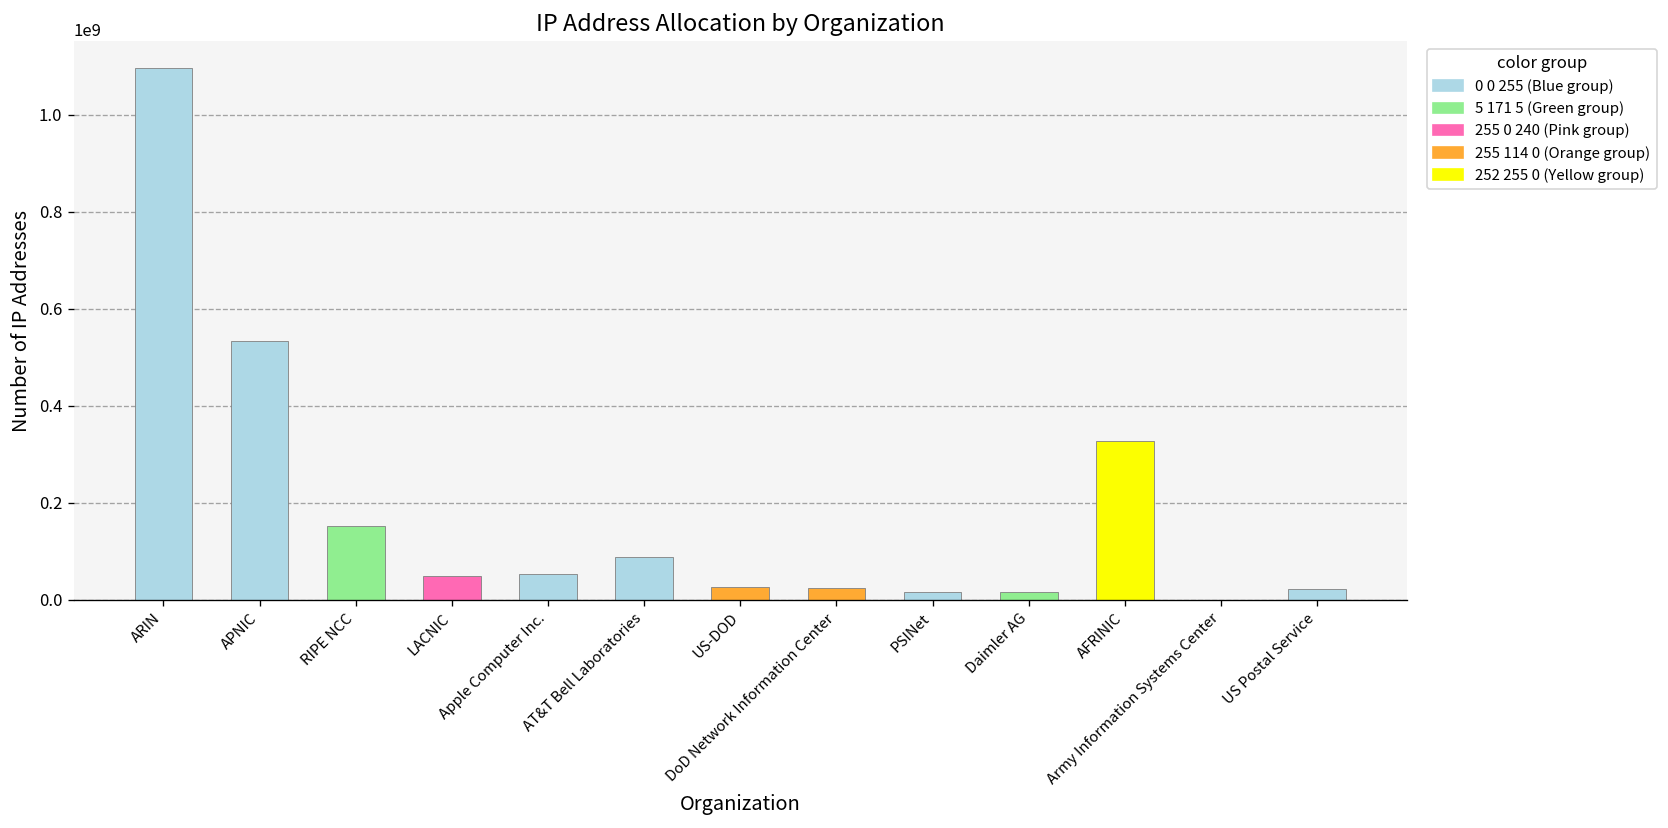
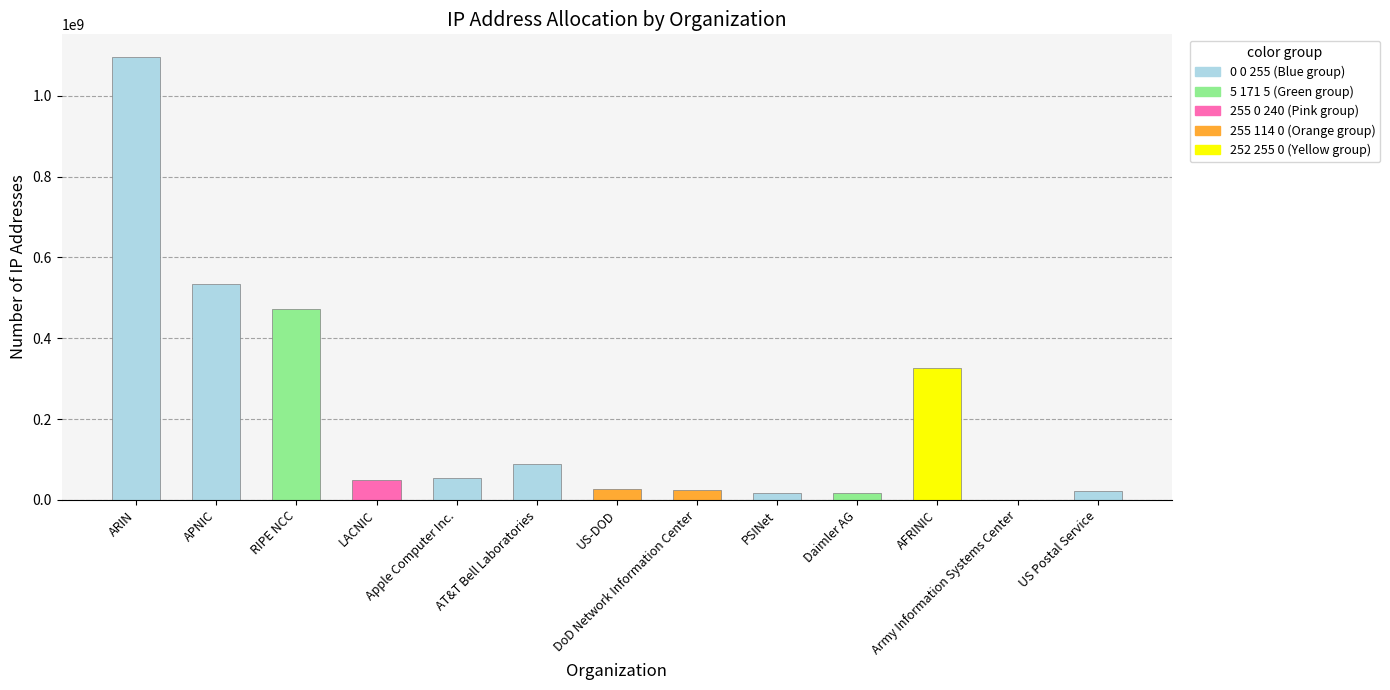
  {
    "ARIN": 1100000000,
    "APNIC": 530000000,
-   "RIPE NCC": 150000000,
+   "RIPE NCC": 470000000,
    "LACNIC": 50000000,
    "Apple Computer Inc.": 50000000,
    "AT&T Bell Laboratories": 90000000,
    "US-DOD": 30000000,
    "DoD Network Information Center": 20000000,
    "PSINet": 20000000,
    "Daimler AG": 20000000,
    "AFRINIC": 330000000,
    "US Postal Service": 20000000
  }
